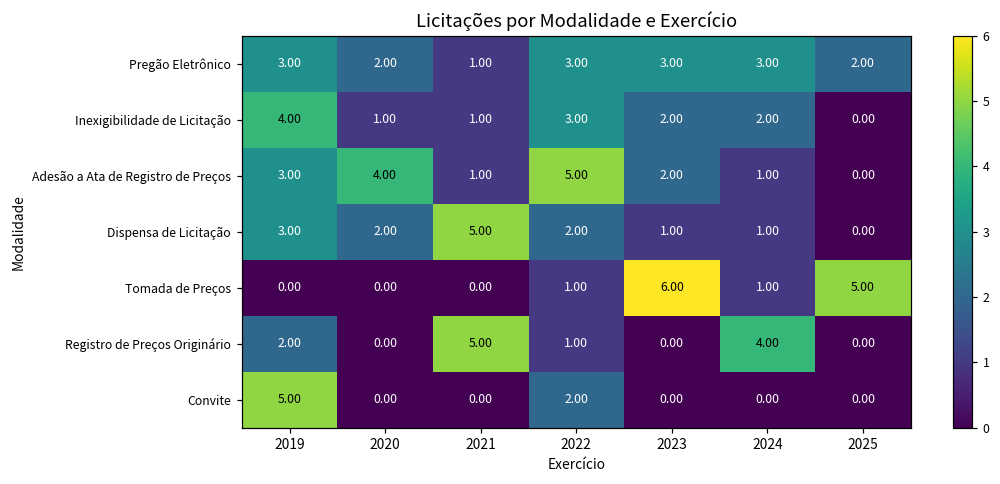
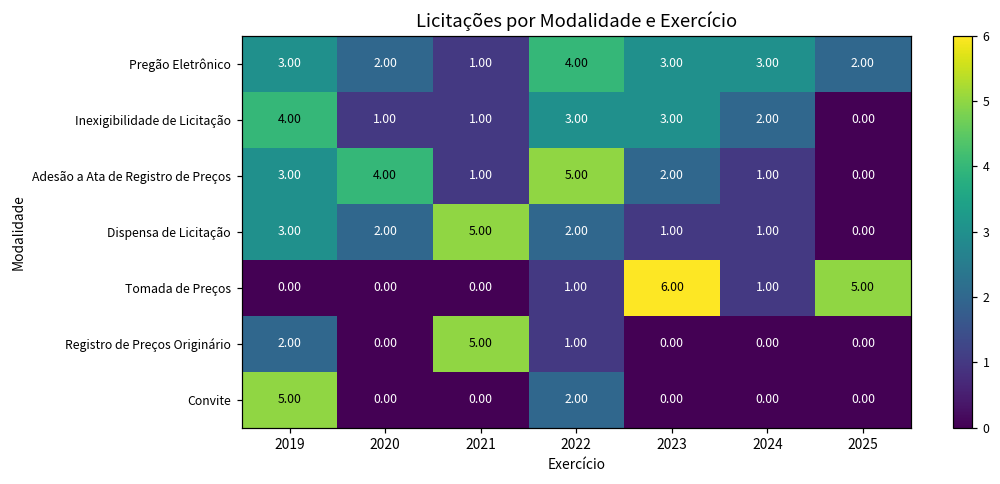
  {
    "Pregão Eletrônico": {
      "2019": 3.00,
      "2020": 2.00,
      "2021": 1.00,
-     "2022": 3.00,
+     "2022": 4.00,
      "2023": 3.00,
      "2024": 3.00,
      "2025": 2.00
    },
    "Inexigibilidade de Licitação": {
      "2019": 4.00,
      "2020": 1.00,
      "2021": 1.00,
      "2022": 3.00,
-     "2023": 2.00,
+     "2023": 3.00,
      "2024": 2.00,
      "2025": 0.00
    },
    "Adesão a Ata de Registro de Preços": {
      "2019": 3.00,
      "2020": 4.00,
      "2021": 1.00,
      "2022": 5.00,
      "2023": 2.00,
      "2024": 1.00,
      "2025": 0.00
    },
    "Dispensa de Licitação": {
      "2019": 3.00,
      "2020": 2.00,
      "2021": 5.00,
      "2022": 2.00,
      "2023": 1.00,
      "2024": 1.00,
      "2025": 0.00
    },
    "Tomada de Preços": {
      "2019": 0.00,
      "2020": 0.00,
      "2021": 0.00,
      "2022": 1.00,
      "2023": 6.00,
      "2024": 1.00,
      "2025": 5.00
    },
    "Registro de Preços Originário": {
      "2019": 2.00,
      "2020": 0.00,
      "2021": 5.00,
      "2022": 1.00,
      "2023": 0.00,
-     "2024": 4.00,
+     "2024": 0.00,
      "2025": 0.00
    },
    "Convite": {
      "2019": 5.00,
      "2020": 0.00,
      "2021": 0.00,
      "2022": 2.00,
      "2023": 0.00,
      "2024": 0.00,
      "2025": 0.00
    }
  }
